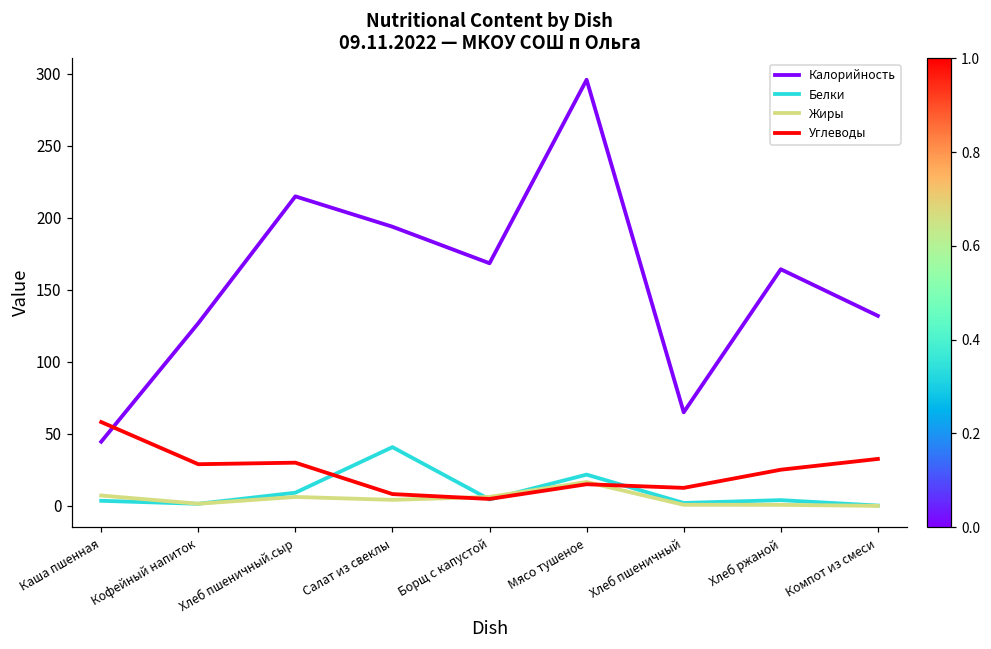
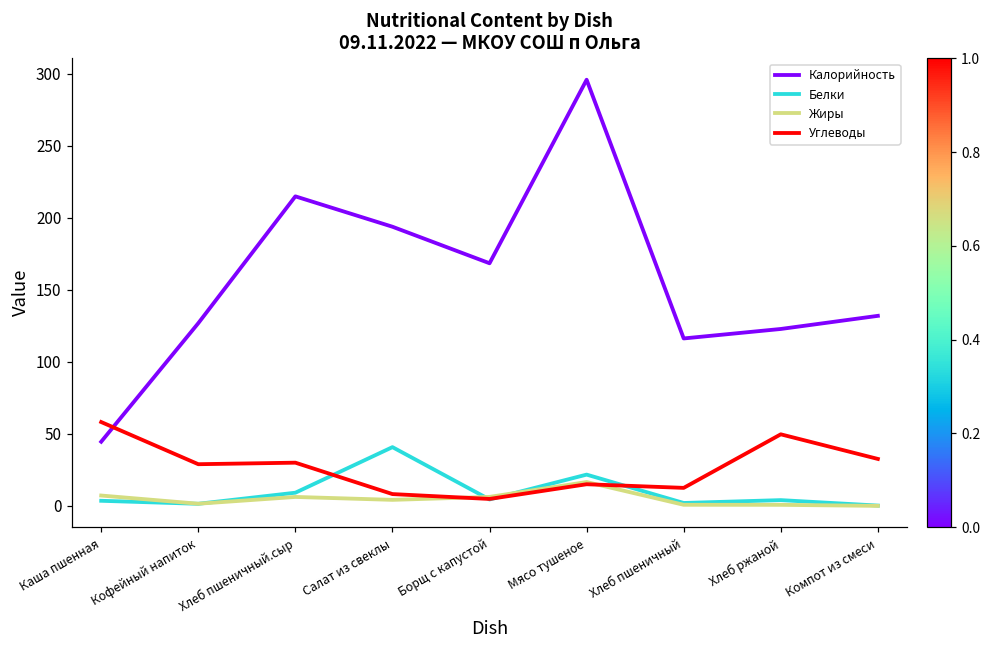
  {
    "Калорийность": {
      "Каша пшенная": 45,
      "Кофейный напиток": 127,
      "Хлеб пшеничный.сыр": 215,
      "Салат из свеклы": 194,
      "Борщ с капустой": 169,
      "Мясо тушеное": 296,
-     "Хлеб пшеничный": 65,
-     "Хлеб ржаной": 164,
+     "Хлеб пшеничный": 116,
+     "Хлеб ржаной": 123,
      "Компот из смеси": 132
    },
    "Белки": {
      "Каша пшенная": 4,
      "Хлеб пшеничный.сыр": 9,
      "Салат из свеклы": 41,
      "Мясо тушеное": 22,
      "Хлеб ржаной": 4
    },
    "Жиры": {
      "Каша пшенная": 7,
      "Хлеб пшеничный.сыр": 6,
      "Салат из свеклы": 4,
      "Хлеб ржаной": 1
    },
    "Углеводы": {
      "Каша пшенная": 58,
      "Кофейный напиток": 29,
      "Хлеб пшеничный.сыр": 30,
      "Салат из свеклы": 8,
      "Хлеб пшеничный": 13,
-     "Хлеб ржаной": 25,
+     "Хлеб ржаной": 50,
      "Компот из смеси": 33
    }
  }
